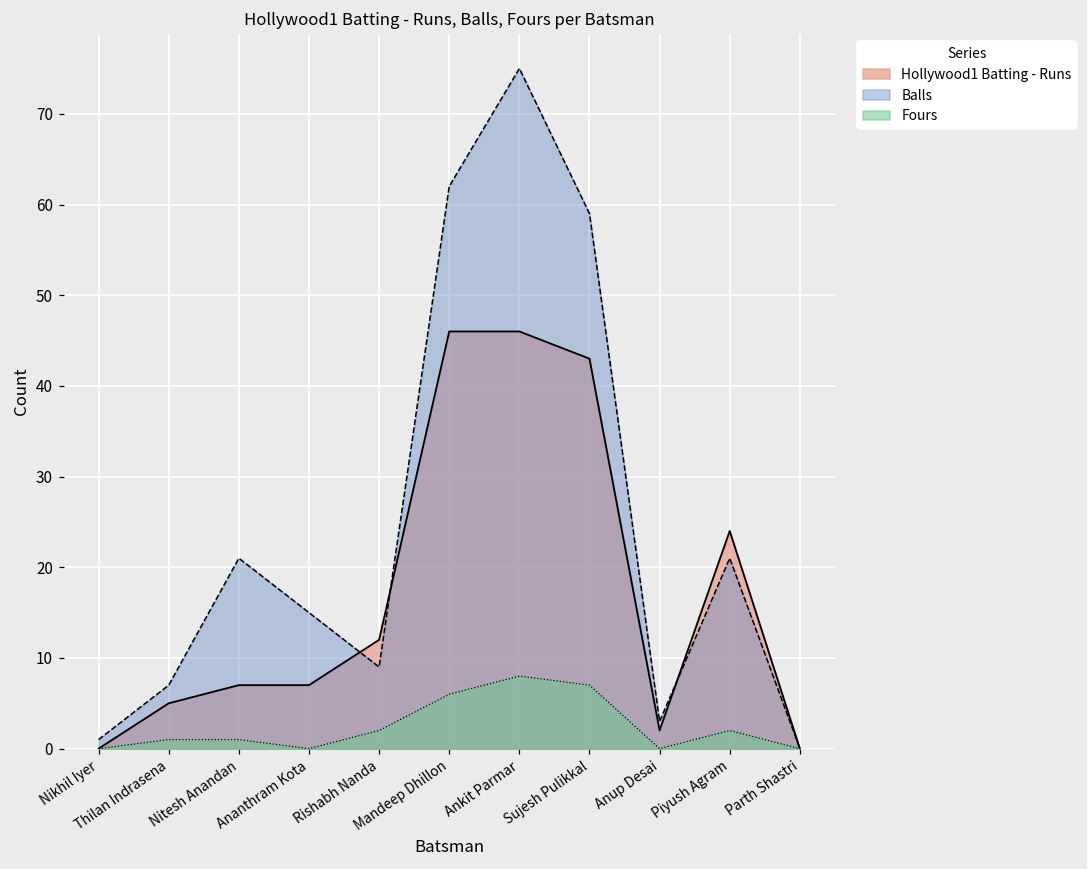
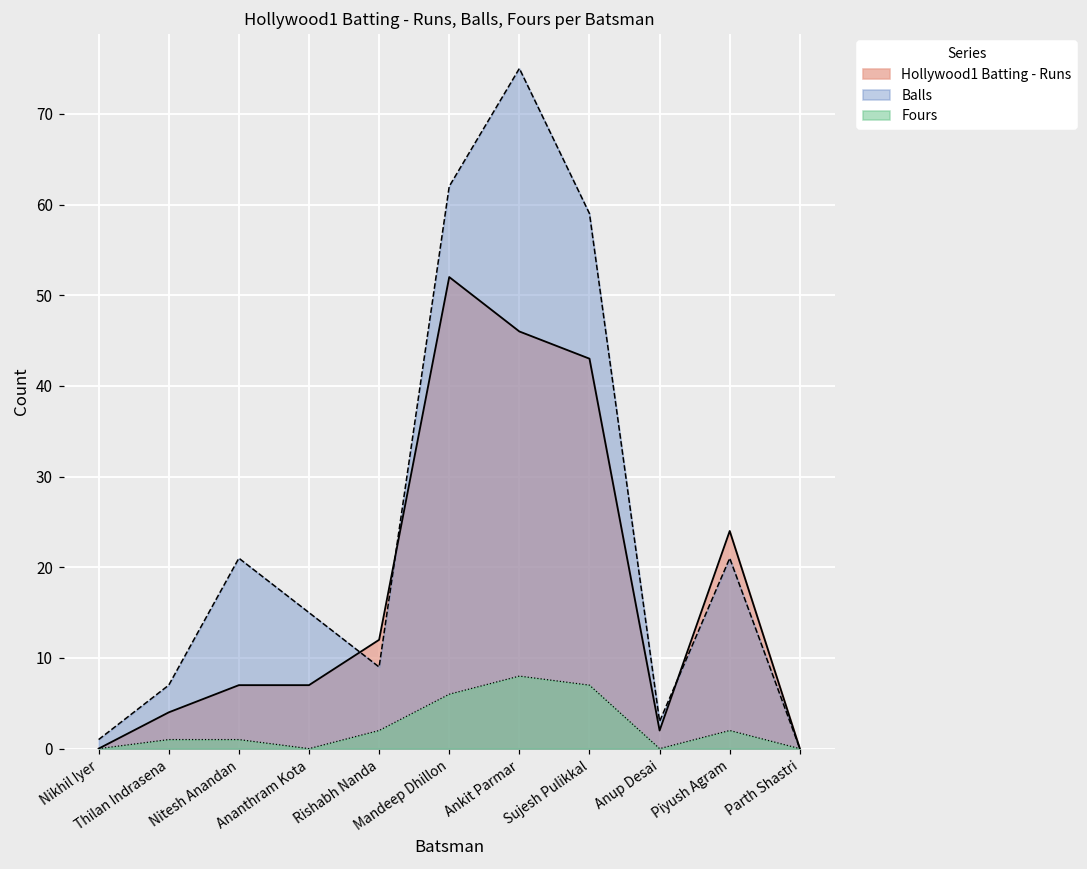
  {
    "Hollywood1 Batting - Runs": {
-     "Thilan Indrasena": 5,
+     "Thilan Indrasena": 4,
      "Nitesh Anandan": 7,
      "Ananthram Kota": 7,
      "Rishabh Nanda": 12,
-     "Mandeep Dhillon": 46,
+     "Mandeep Dhillon": 52,
      "Ankit Parmar": 46,
      "Sujesh Pulikkal": 43,
      "Anup Desai": 2,
      "Piyush Agram": 24
    },
    "Balls": {
      "Nikhil Iyer": 1,
      "Thilan Indrasena": 7,
      "Nitesh Anandan": 21,
      "Ananthram Kota": 15,
      "Rishabh Nanda": 9,
      "Mandeep Dhillon": 62,
      "Ankit Parmar": 75,
      "Sujesh Pulikkal": 59,
      "Anup Desai": 3,
      "Piyush Agram": 21
    },
    "Fours": {
      "Thilan Indrasena": 1,
      "Nitesh Anandan": 1,
      "Ananthram Kota": 0,
      "Rishabh Nanda": 2,
      "Mandeep Dhillon": 6,
      "Ankit Parmar": 8,
      "Sujesh Pulikkal": 7,
      "Anup Desai": 0,
      "Piyush Agram": 2
    }
  }
